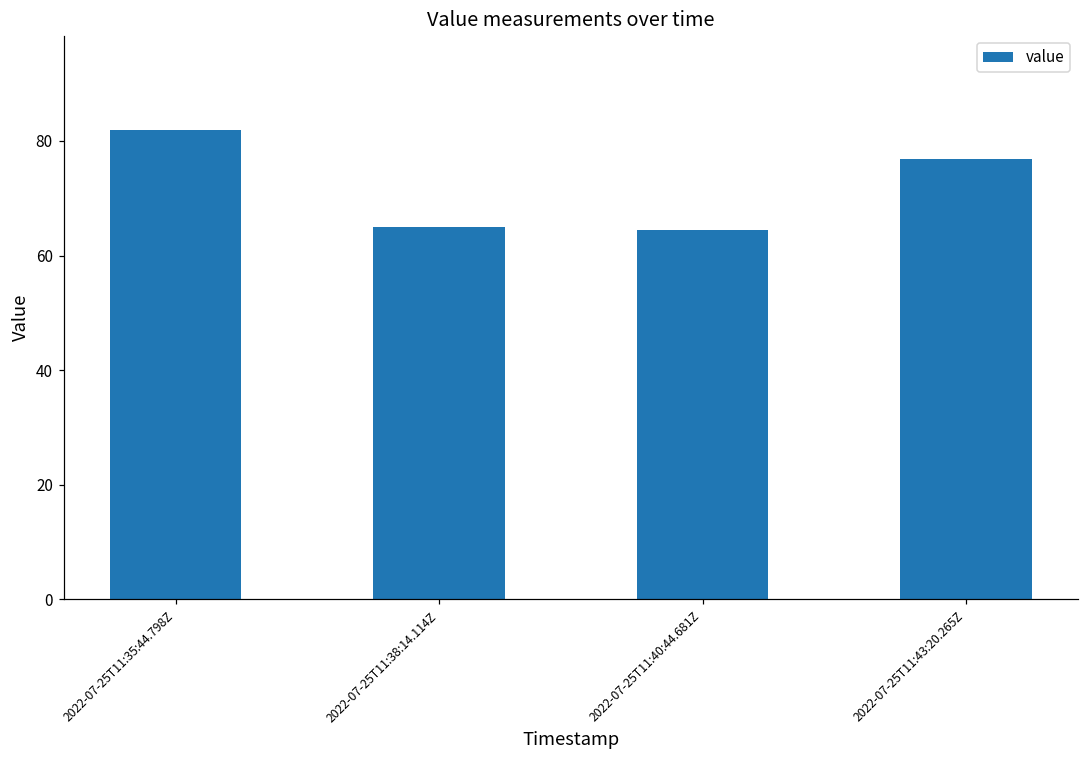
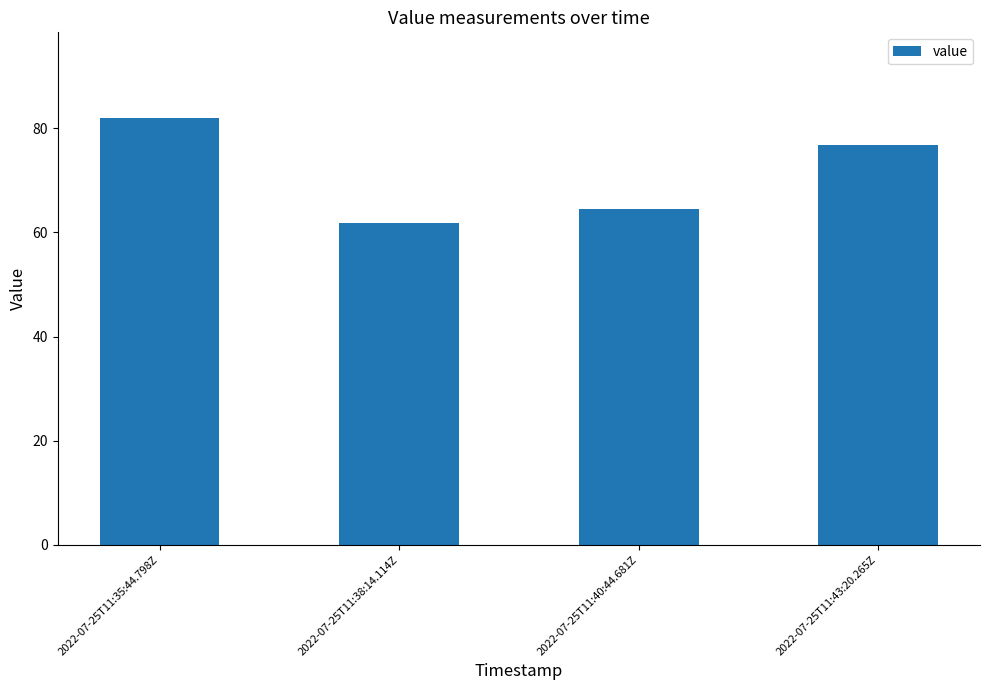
  {
    "2022-07-25T11:35:44.798Z": 82,
-   "2022-07-25T11:38:14.114Z": 65,
+   "2022-07-25T11:38:14.114Z": 62,
    "2022-07-25T11:40:44.681Z": 64,
    "2022-07-25T11:43:20.265Z": 77
  }
